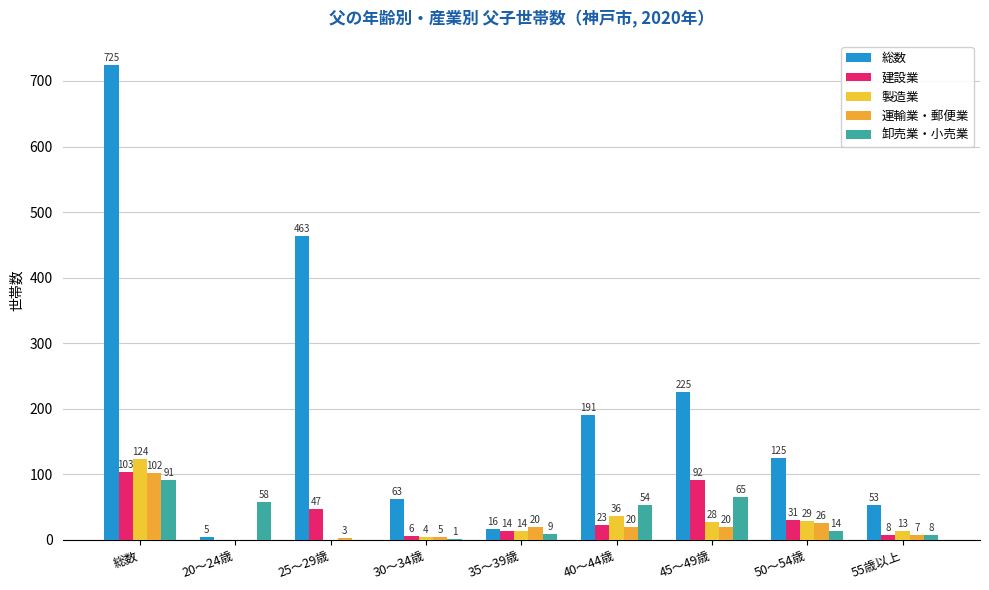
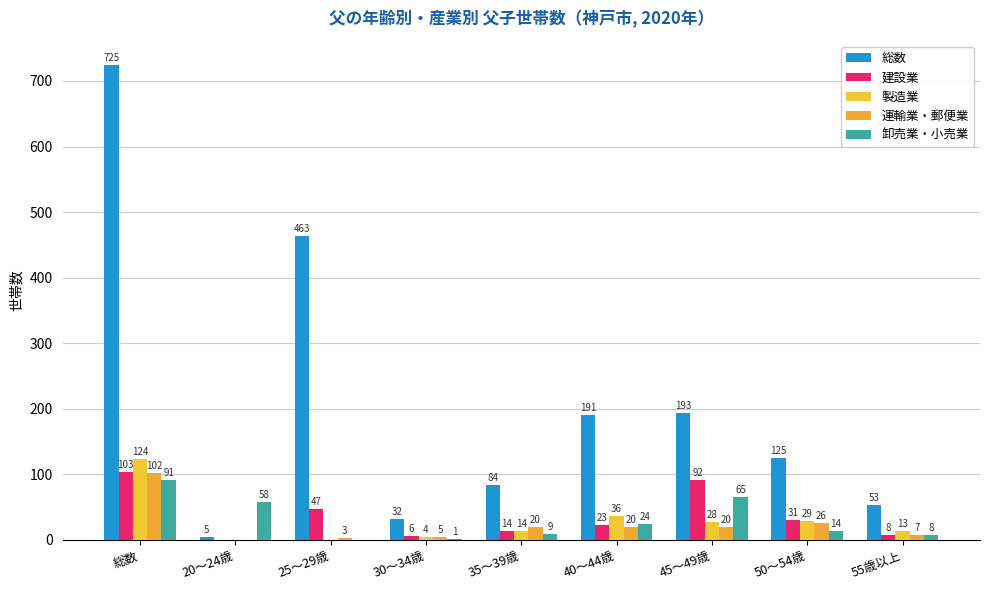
  {
    "総数": {
      "総数": 725,
      "20～24歳": 5,
      "25～29歳": 463,
-     "30～34歳": 63,
-     "35～39歳": 16,
+     "30～34歳": 32,
+     "35～39歳": 84,
      "40～44歳": 191,
-     "45～49歳": 225,
+     "45～49歳": 193,
      "50～54歳": 125,
      "55歳以上": 53
    },
    "建設業": {
      "総数": 103,
      "25～29歳": 47,
      "30～34歳": 6,
      "35～39歳": 14,
      "40～44歳": 23,
      "45～49歳": 92,
      "50～54歳": 31,
      "55歳以上": 8
    },
    "卸売業・小売業": {
      "総数": 91,
      "20～24歳": 58,
      "30～34歳": 1,
      "35～39歳": 9,
-     "40～44歳": 54,
+     "40～44歳": 24,
      "45～49歳": 65,
      "50～54歳": 14,
      "55歳以上": 8
    }
  }
